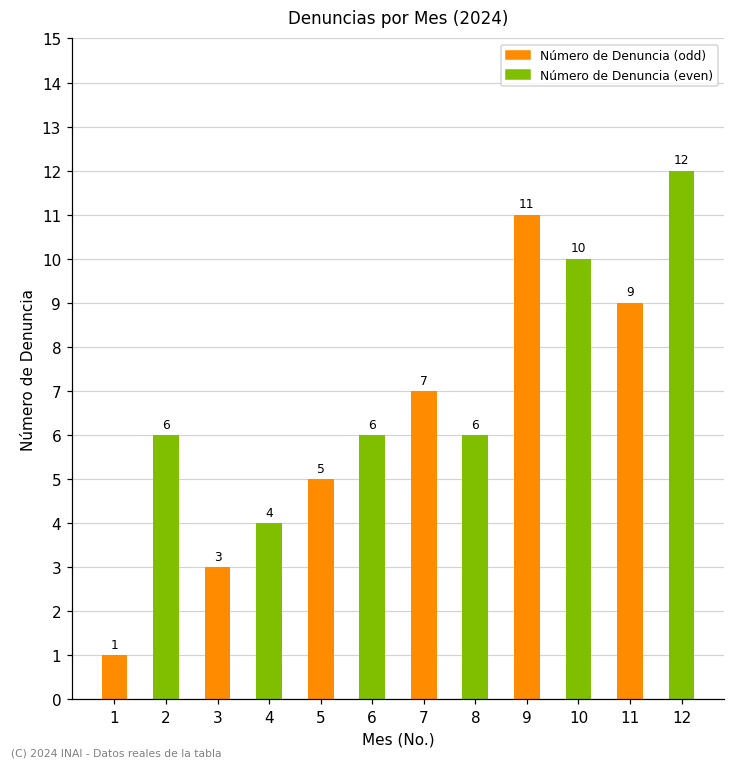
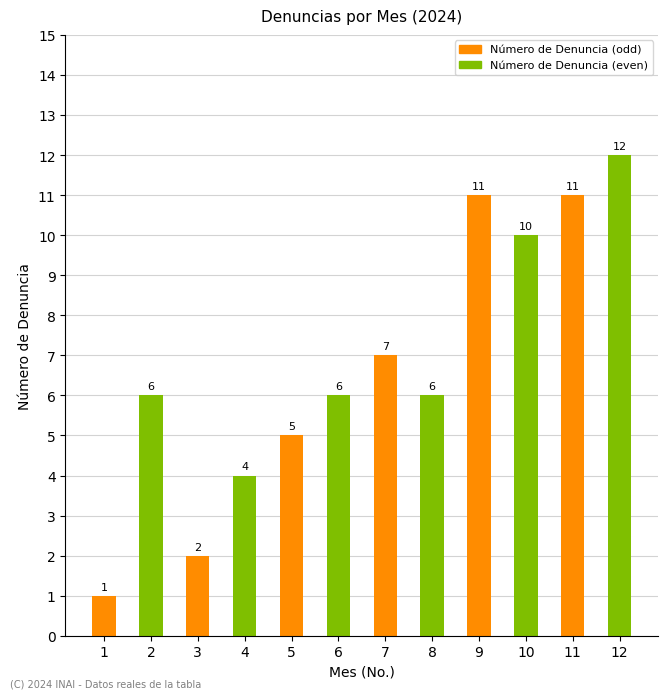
  {
    "1": 1,
    "2": 6,
-   "3": 3,
+   "3": 2,
    "4": 4,
    "5": 5,
    "6": 6,
    "7": 7,
    "8": 6,
    "9": 11,
    "10": 10,
-   "11": 9,
+   "11": 11,
    "12": 12
  }
